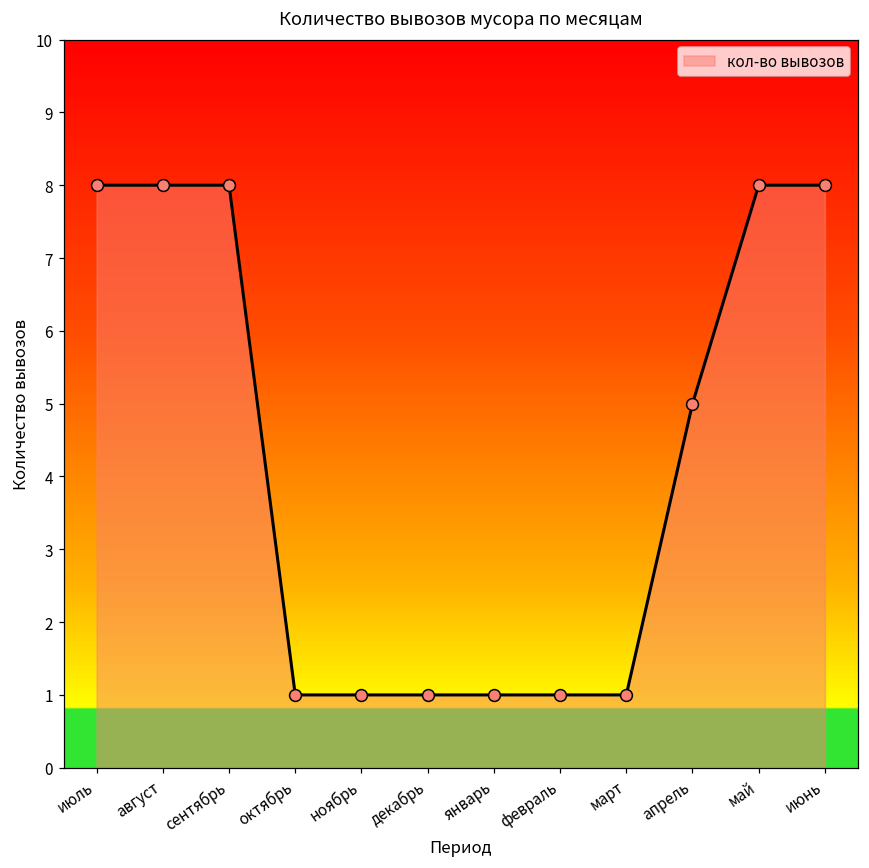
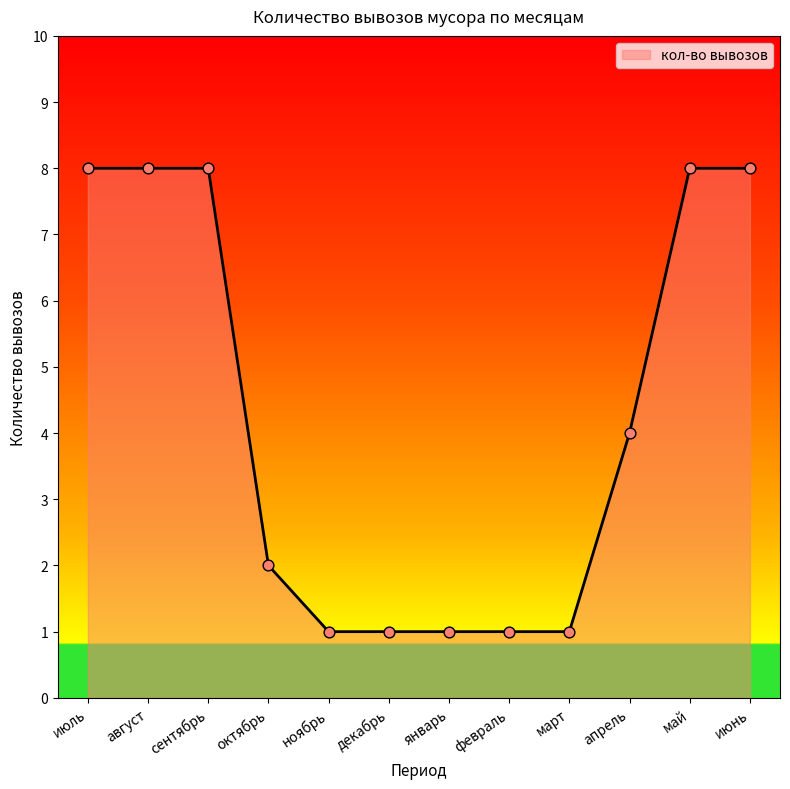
  {
    "июль": 8,
    "август": 8,
    "сентябрь": 8,
-   "октябрь": 1,
+   "октябрь": 2,
    "ноябрь": 1,
    "декабрь": 1,
    "январь": 1,
    "февраль": 1,
    "март": 1,
-   "апрель": 5,
+   "апрель": 4,
    "май": 8,
    "июнь": 8
  }
